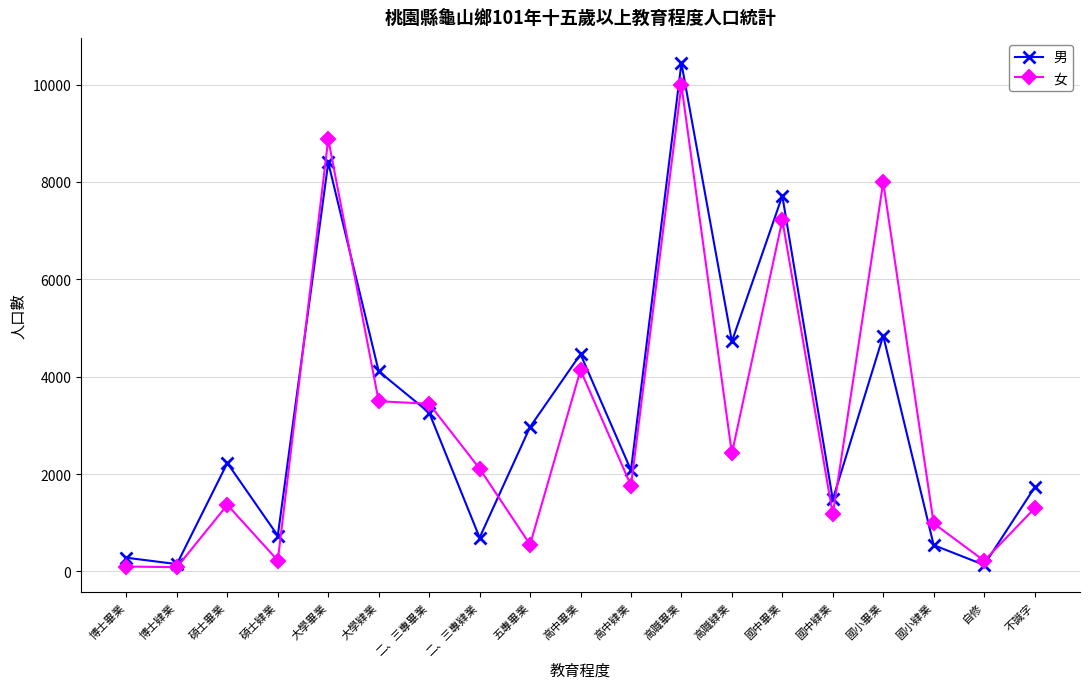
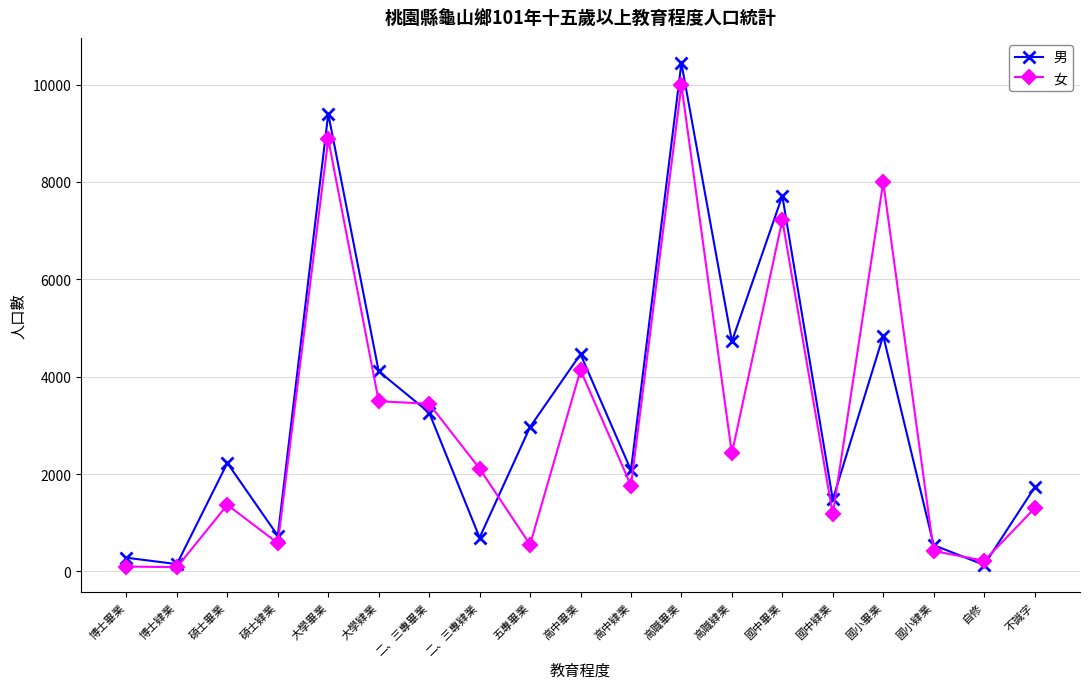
  {
    "男": {
      "博士畢業": 300,
      "博士肄業": 200,
      "碩士畢業": 2200,
      "碩士肄業": 700,
-     "大學畢業": 8400,
+     "大學畢業": 9400,
      "大學肄業": 4100,
      "二、三專畢業": 3300,
      "二、三專肄業": 700,
      "五專畢業": 3000,
      "高中畢業": 4500,
      "高中肄業": 2100,
      "高職畢業": 10400,
      "高職肄業": 4700,
      "國中畢業": 7700,
      "國中肄業": 1500,
      "國小畢業": 4800,
      "國小肄業": 500,
      "自修": 100,
      "不識字": 1700
    },
    "女": {
      "博士畢業": 100,
      "博士肄業": 100,
      "碩士畢業": 1400,
-     "碩士肄業": 200,
+     "碩士肄業": 600,
      "大學畢業": 8900,
      "大學肄業": 3500,
      "二、三專畢業": 3400,
      "二、三專肄業": 2100,
      "五專畢業": 600,
      "高中畢業": 4100,
      "高中肄業": 1800,
      "高職畢業": 10000,
      "高職肄業": 2400,
      "國中畢業": 7200,
      "國中肄業": 1200,
      "國小畢業": 8000,
-     "國小肄業": 1000,
+     "國小肄業": 400,
      "自修": 200,
      "不識字": 1300
    }
  }
